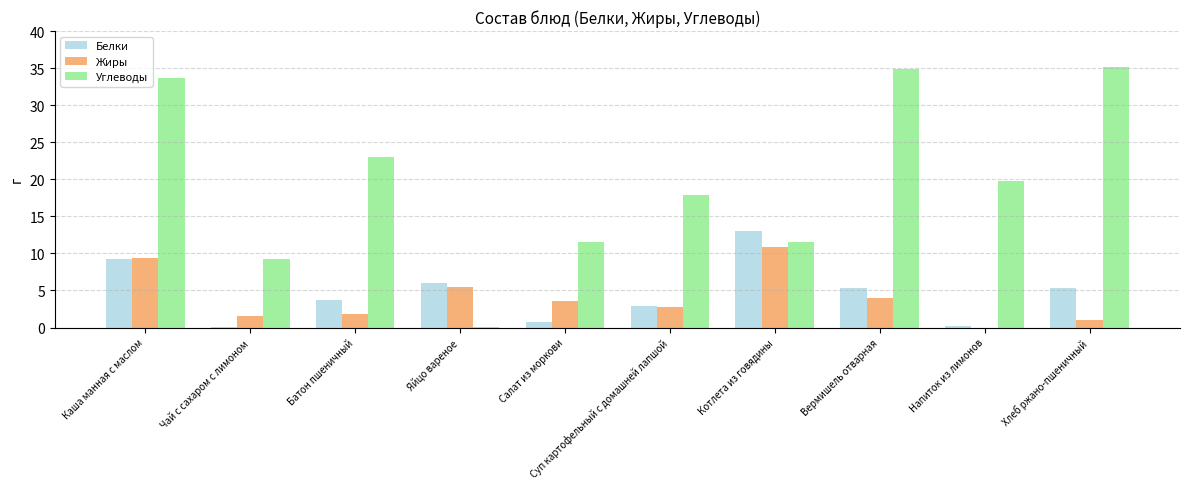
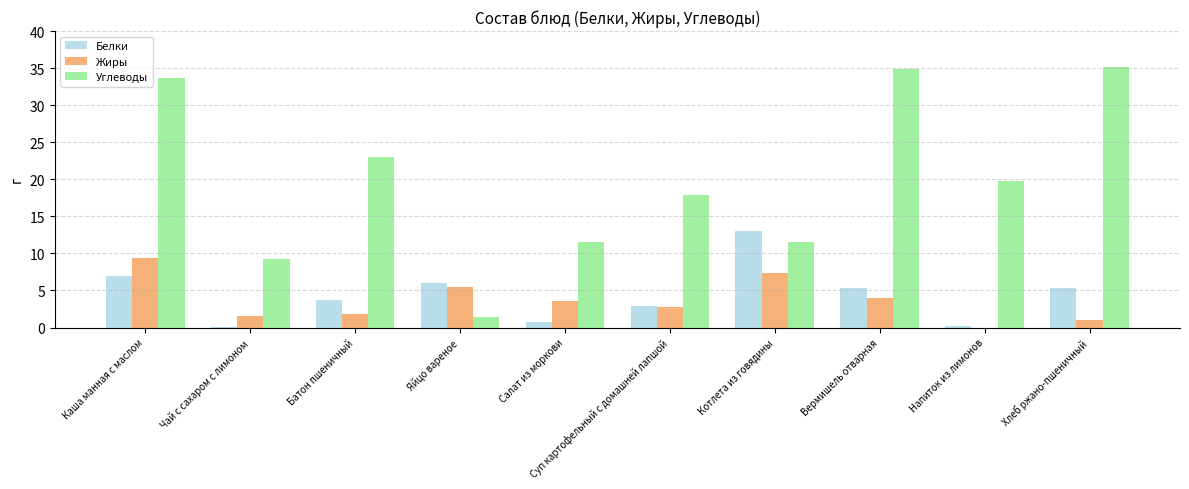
  {
    "Белки": {
-     "Каша манная с маслом": 9,
+     "Каша манная с маслом": 7,
      "Батон пшеничный": 4,
      "Яйцо вареное": 6,
      "Салат из моркови": 1,
      "Суп картофельный с домашней лапшой": 3,
      "Котлета из говядины": 13,
      "Вермишель отварная": 5,
      "Хлеб ржано-пшеничный": 5
    },
    "Жиры": {
      "Каша манная с маслом": 9,
      "Чай с сахаром с лимоном": 2,
      "Батон пшеничный": 2,
      "Яйцо вареное": 6,
      "Салат из моркови": 4,
      "Суп картофельный с домашней лапшой": 3,
-     "Котлета из говядины": 11,
+     "Котлета из говядины": 7,
      "Вермишель отварная": 4,
      "Напиток из лимонов": 0,
      "Хлеб ржано-пшеничный": 1
    },
    "Углеводы": {
      "Каша манная с маслом": 34,
      "Чай с сахаром с лимоном": 9,
      "Батон пшеничный": 23,
-     "Яйцо вареное": 0,
+     "Яйцо вареное": 1,
      "Салат из моркови": 12,
      "Суп картофельный с домашней лапшой": 18,
      "Котлета из говядины": 12,
      "Вермишель отварная": 35,
      "Напиток из лимонов": 20,
      "Хлеб ржано-пшеничный": 35
    }
  }
